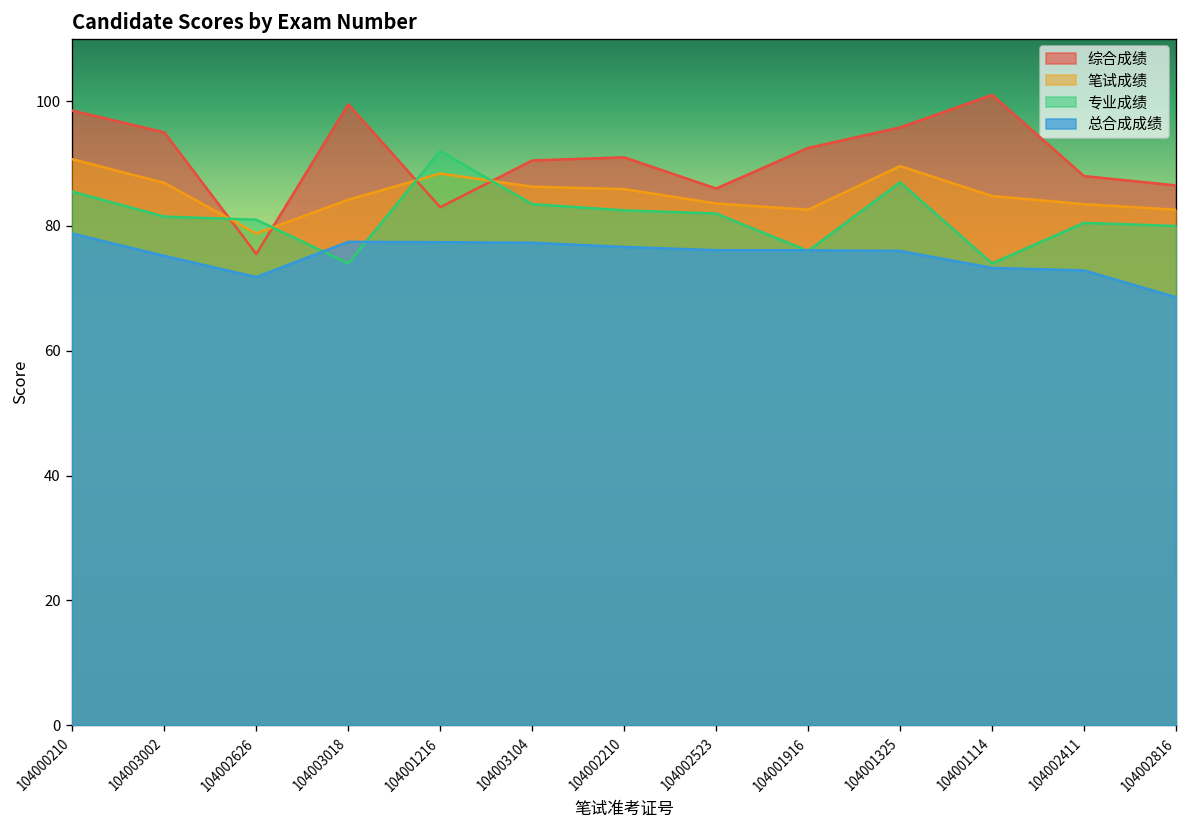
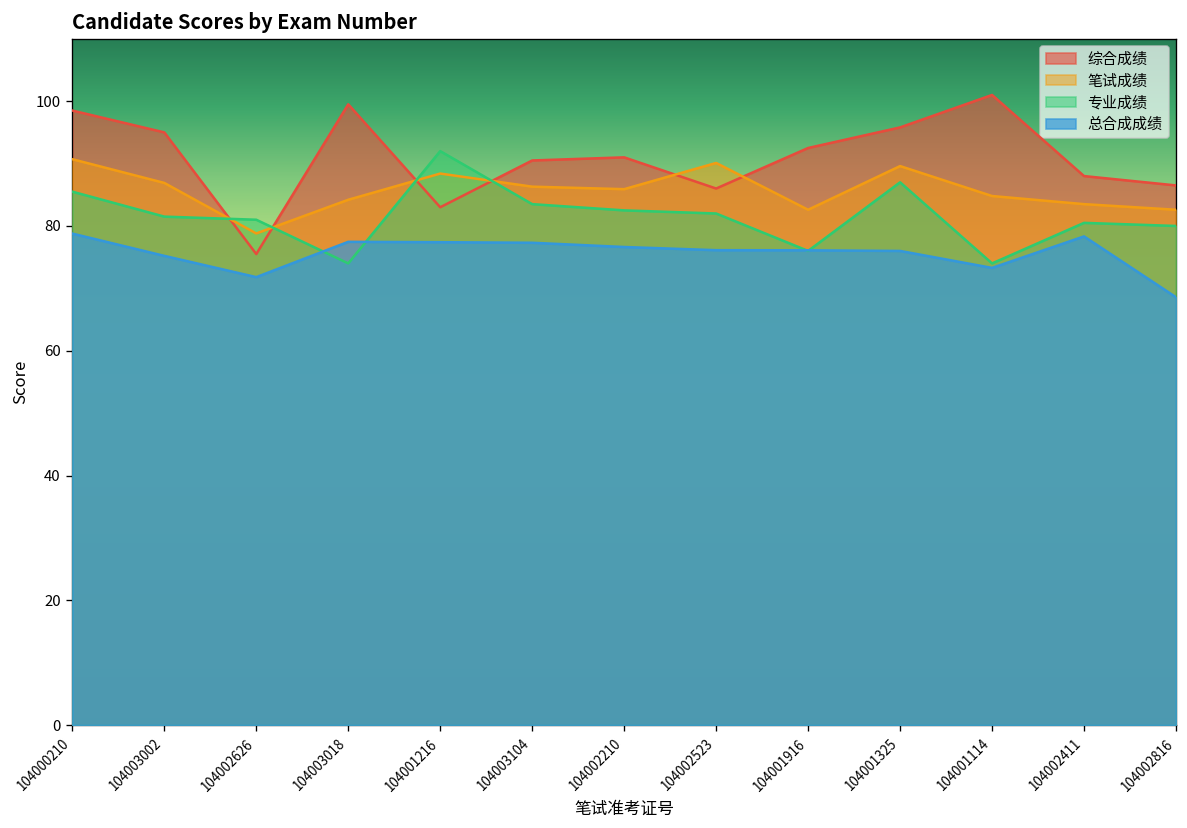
  {
    "综合成绩": {
      "104000210": 99,
      "104003002": 95,
      "104002626": 76,
      "104003018": 100,
      "104001216": 83,
      "104003104": 91,
      "104002210": 91,
      "104002523": 86,
      "104001916": 93,
      "104001325": 96,
      "104001114": 101,
      "104002411": 88,
      "104002816": 87
    },
    "笔试成绩": {
      "104000210": 91,
      "104003002": 87,
      "104002626": 79,
      "104003018": 84,
      "104001216": 88,
      "104003104": 86,
      "104002210": 86,
-     "104002523": 84,
+     "104002523": 90,
      "104001916": 83,
      "104001325": 90,
      "104001114": 85,
      "104002411": 84,
      "104002816": 83
    },
    "专业成绩": {
      "104000210": 86,
      "104003002": 82,
      "104002626": 81,
      "104003018": 74,
      "104001216": 92,
      "104003104": 84,
      "104002210": 83,
      "104002523": 82,
      "104001325": 87,
      "104001114": 74,
      "104002411": 81,
      "104002816": 80
    },
    "总合成成绩": {
      "104000210": 79,
      "104003002": 75,
      "104002626": 72,
      "104003018": 77,
      "104001216": 77,
      "104003104": 77,
      "104002210": 77,
      "104002523": 76,
      "104001325": 76,
      "104001114": 73,
-     "104002411": 73,
+     "104002411": 78,
      "104002816": 69
    }
  }
